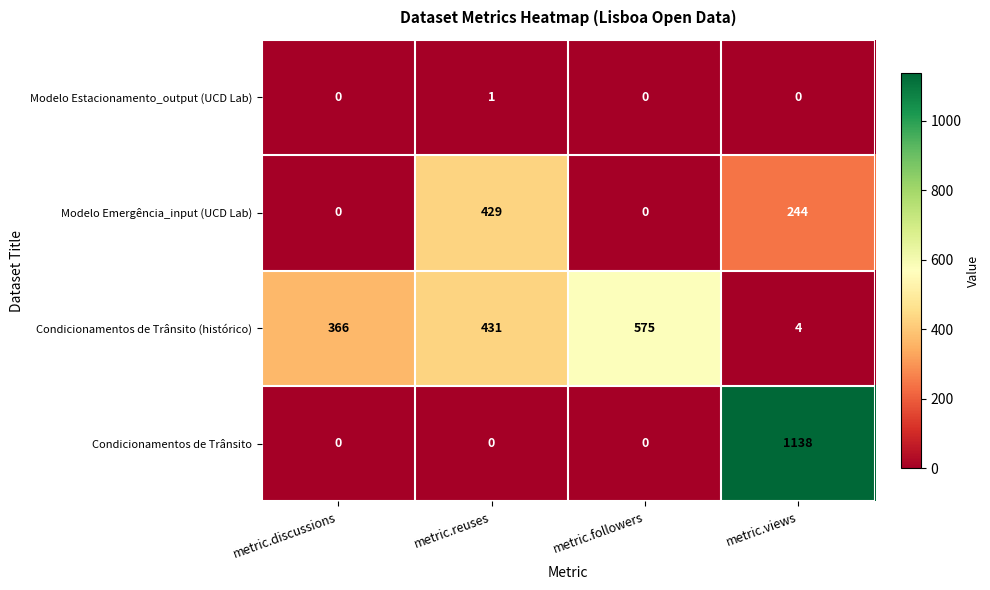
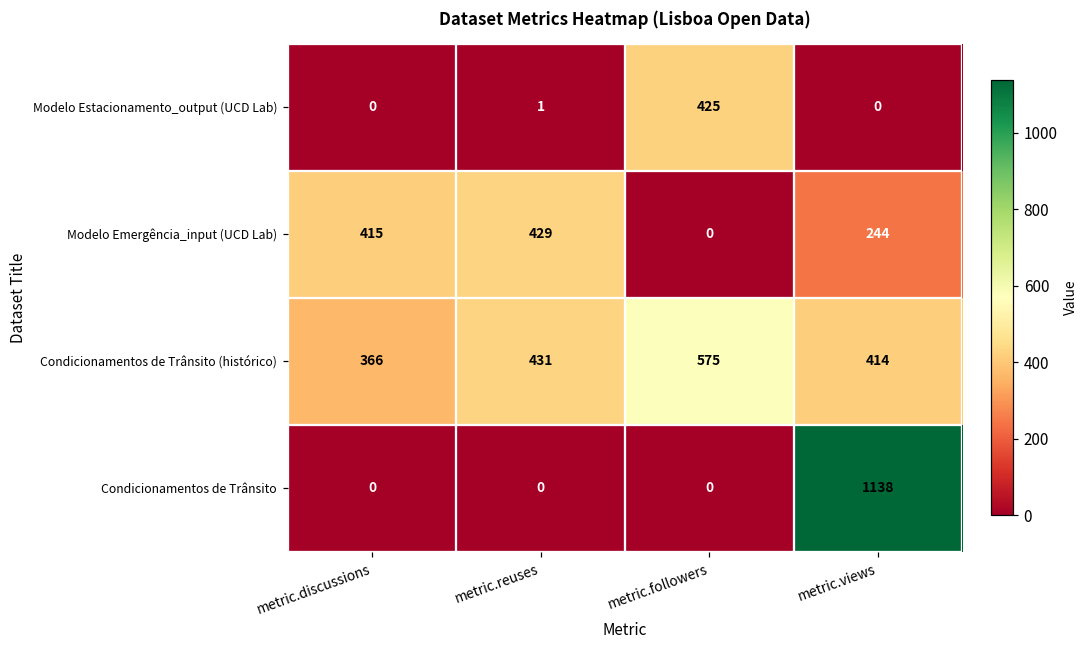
  {
    "Modelo Estacionamento_output (UCD Lab)": {
      "metric.discussions": 0,
      "metric.reuses": 1,
-     "metric.followers": 0,
+     "metric.followers": 425,
      "metric.views": 0
    },
    "Modelo Emergência_input (UCD Lab)": {
-     "metric.discussions": 0,
+     "metric.discussions": 415,
      "metric.reuses": 429,
      "metric.followers": 0,
      "metric.views": 244
    },
    "Condicionamentos de Trânsito (histórico)": {
      "metric.discussions": 366,
      "metric.reuses": 431,
      "metric.followers": 575,
-     "metric.views": 4
+     "metric.views": 414
    },
    "Condicionamentos de Trânsito": {
      "metric.discussions": 0,
      "metric.reuses": 0,
      "metric.followers": 0,
      "metric.views": 1138
    }
  }
